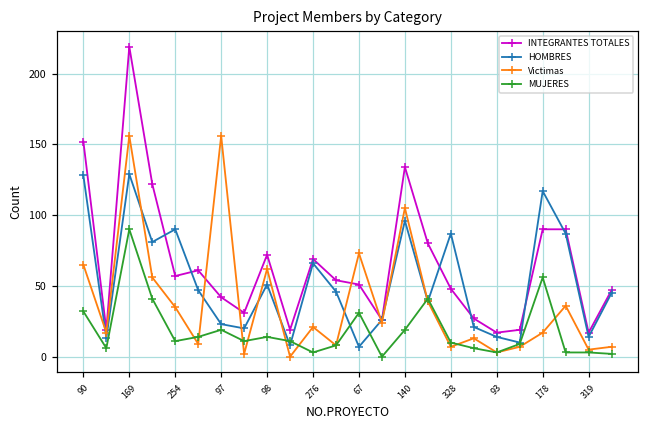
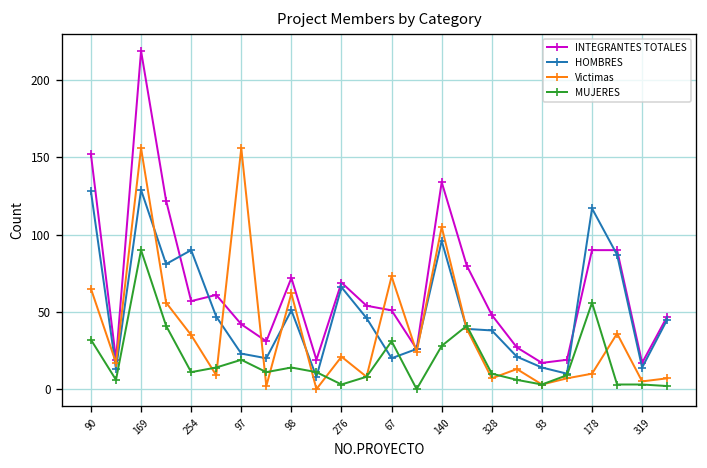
  {
    "INTEGRANTES TOTALES": {
      "90": 152,
      "169": 219,
      "254": 57,
      "97": 42,
      "98": 72,
      "276": 69,
      "67": 51,
      "140": 134,
      "328": 48,
      "93": 17,
      "178": 90,
      "319": 17
    },
    "HOMBRES": {
      "90": 128,
      "169": 129,
      "254": 90,
      "97": 23,
      "98": 51,
      "276": 66,
-     "67": 7,
+     "67": 20,
      "140": 96,
-     "328": 87,
+     "328": 38,
      "93": 14,
      "178": 117,
      "319": 14
    },
    "Victimas": {
      "90": 65,
      "169": 156,
      "254": 35,
      "97": 156,
      "98": 62,
      "276": 21,
      "67": 73,
      "140": 105,
      "328": 7,
-     "178": 17,
+     "178": 10,
      "319": 5
    },
    "MUJERES": {
      "90": 32,
      "169": 90,
      "254": 11,
      "97": 19,
      "98": 14,
      "276": 3,
      "67": 31,
-     "140": 19,
+     "140": 28,
      "328": 10,
      "178": 56,
      "319": 3
    }
  }
